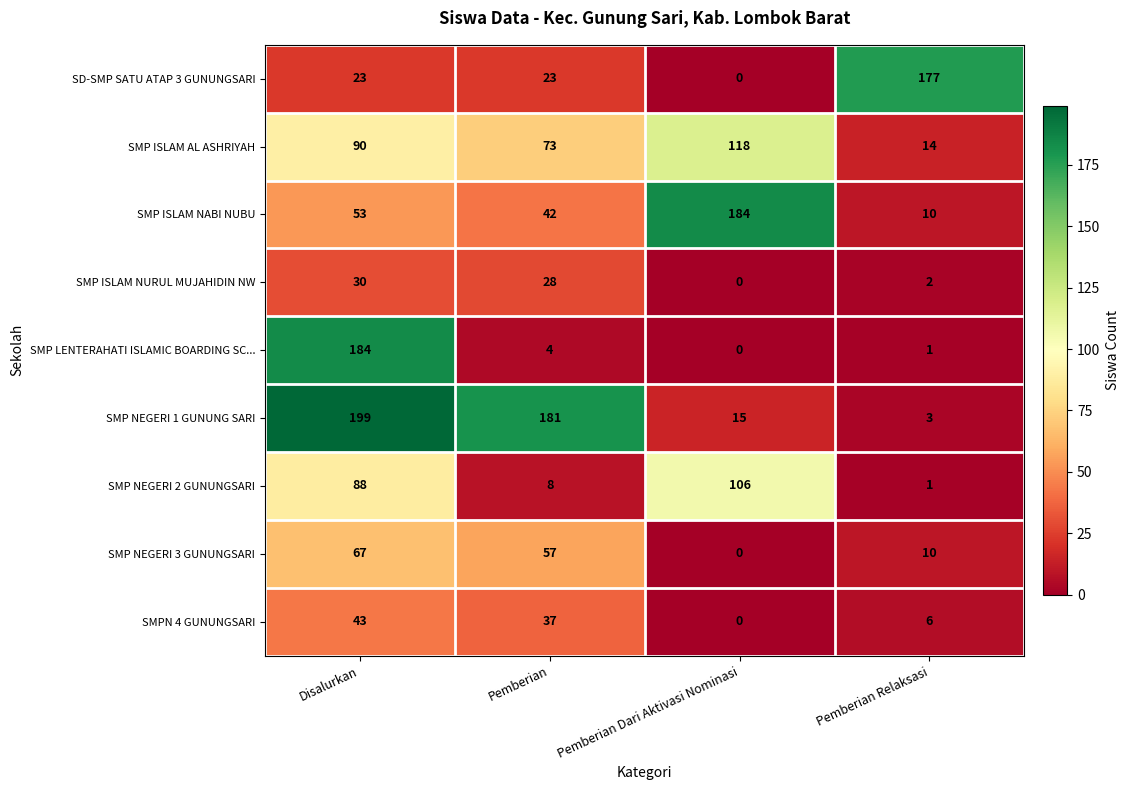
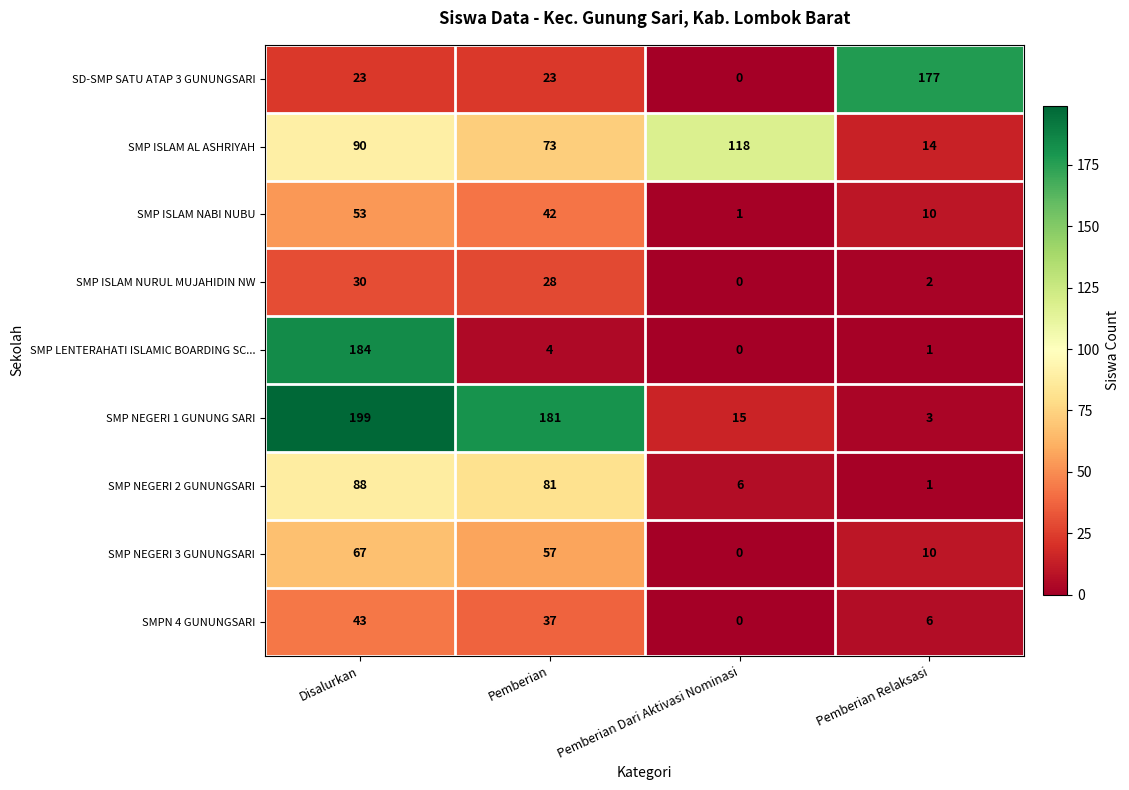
  {
    "SD-SMP SATU ATAP 3 GUNUNGSARI": {
      "Disalurkan": 23,
      "Pemberian": 23,
      "Pemberian Dari Aktivasi Nominasi": 0,
      "Pemberian Relaksasi": 177
    },
    "SMP ISLAM AL ASHRIYAH": {
      "Disalurkan": 90,
      "Pemberian": 73,
      "Pemberian Dari Aktivasi Nominasi": 118,
      "Pemberian Relaksasi": 14
    },
    "SMP ISLAM NABI NUBU": {
      "Disalurkan": 53,
      "Pemberian": 42,
-     "Pemberian Dari Aktivasi Nominasi": 184,
+     "Pemberian Dari Aktivasi Nominasi": 1,
      "Pemberian Relaksasi": 10
    },
    "SMP ISLAM NURUL MUJAHIDIN NW": {
      "Disalurkan": 30,
      "Pemberian": 28,
      "Pemberian Dari Aktivasi Nominasi": 0,
      "Pemberian Relaksasi": 2
    },
    "SMP LENTERAHATI ISLAMIC BOARDING SC...": {
      "Disalurkan": 184,
      "Pemberian": 4,
      "Pemberian Dari Aktivasi Nominasi": 0,
      "Pemberian Relaksasi": 1
    },
    "SMP NEGERI 1 GUNUNG SARI": {
      "Disalurkan": 199,
      "Pemberian": 181,
      "Pemberian Dari Aktivasi Nominasi": 15,
      "Pemberian Relaksasi": 3
    },
    "SMP NEGERI 2 GUNUNGSARI": {
      "Disalurkan": 88,
-     "Pemberian": 8,
-     "Pemberian Dari Aktivasi Nominasi": 106,
+     "Pemberian": 81,
+     "Pemberian Dari Aktivasi Nominasi": 6,
      "Pemberian Relaksasi": 1
    },
    "SMP NEGERI 3 GUNUNGSARI": {
      "Disalurkan": 67,
      "Pemberian": 57,
      "Pemberian Dari Aktivasi Nominasi": 0,
      "Pemberian Relaksasi": 10
    },
    "SMPN 4 GUNUNGSARI": {
      "Disalurkan": 43,
      "Pemberian": 37,
      "Pemberian Dari Aktivasi Nominasi": 0,
      "Pemberian Relaksasi": 6
    }
  }
